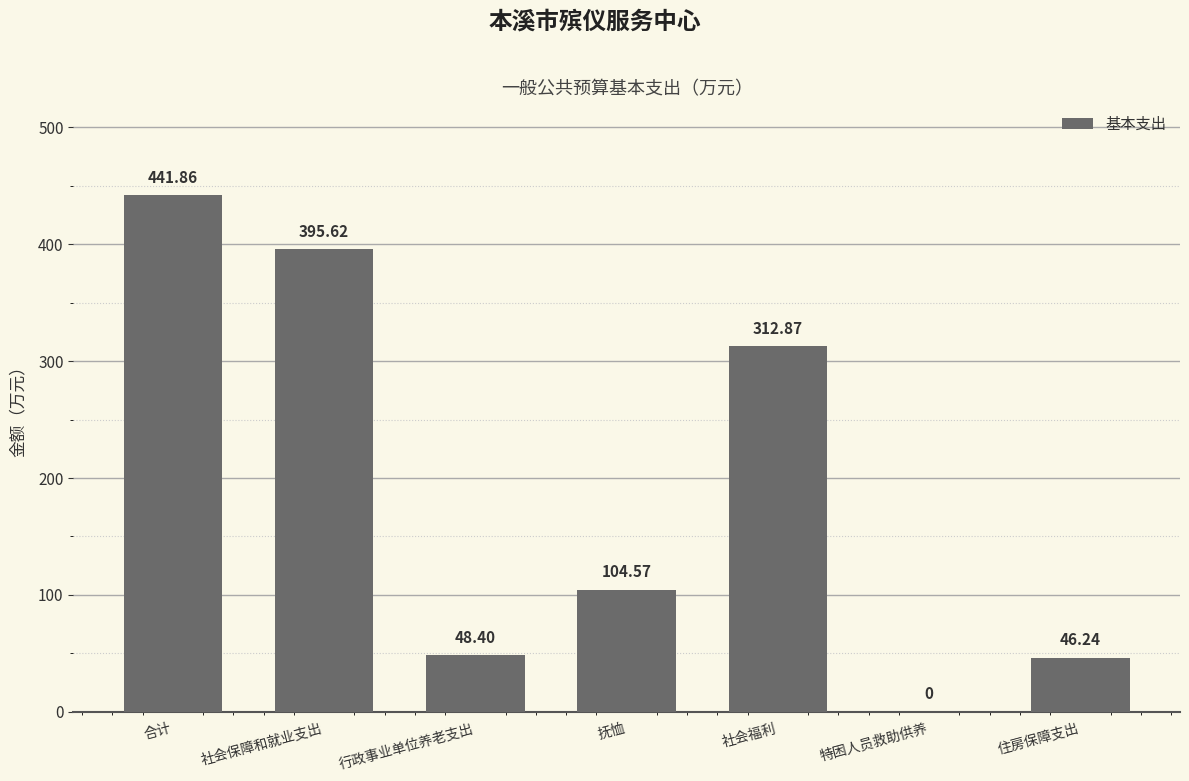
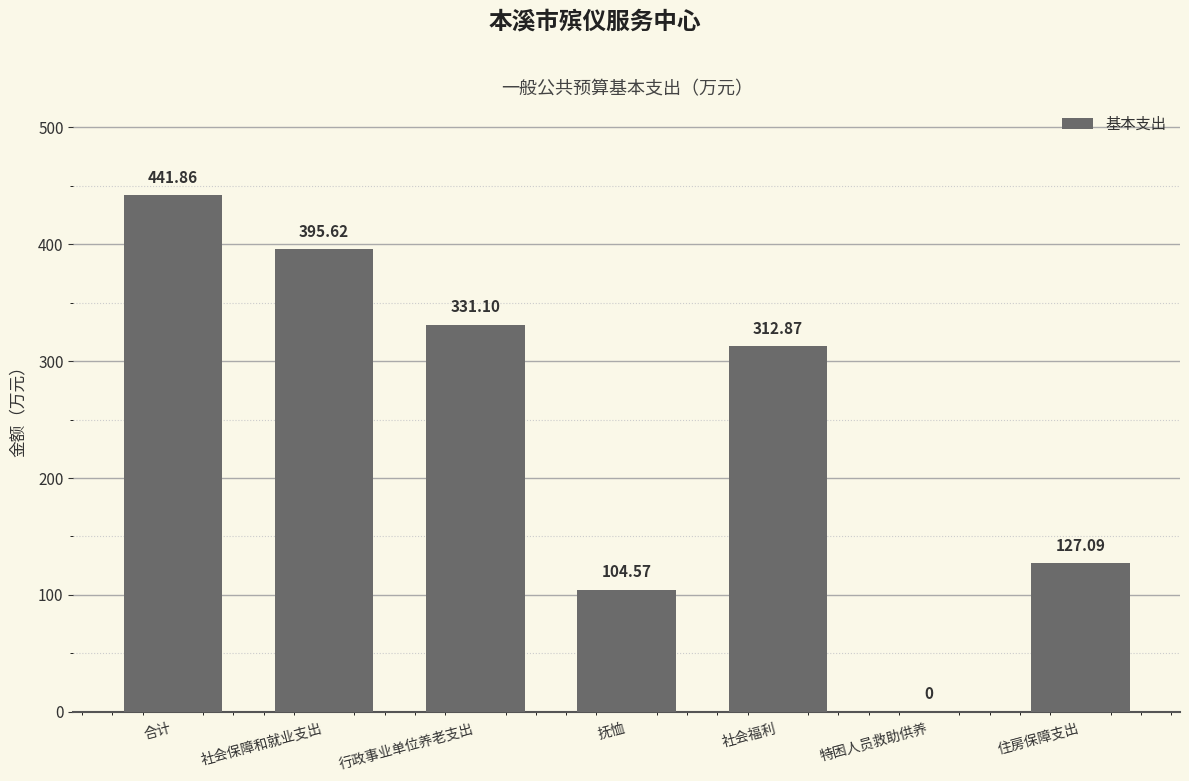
  {
    "合计": 441.86,
    "社会保障和就业支出": 395.62,
-   "行政事业单位养老支出": 48.40,
+   "行政事业单位养老支出": 331.10,
    "抚恤": 104.57,
    "社会福利": 312.87,
    "特困人员救助供养": 0,
-   "住房保障支出": 46.24
+   "住房保障支出": 127.09
  }
